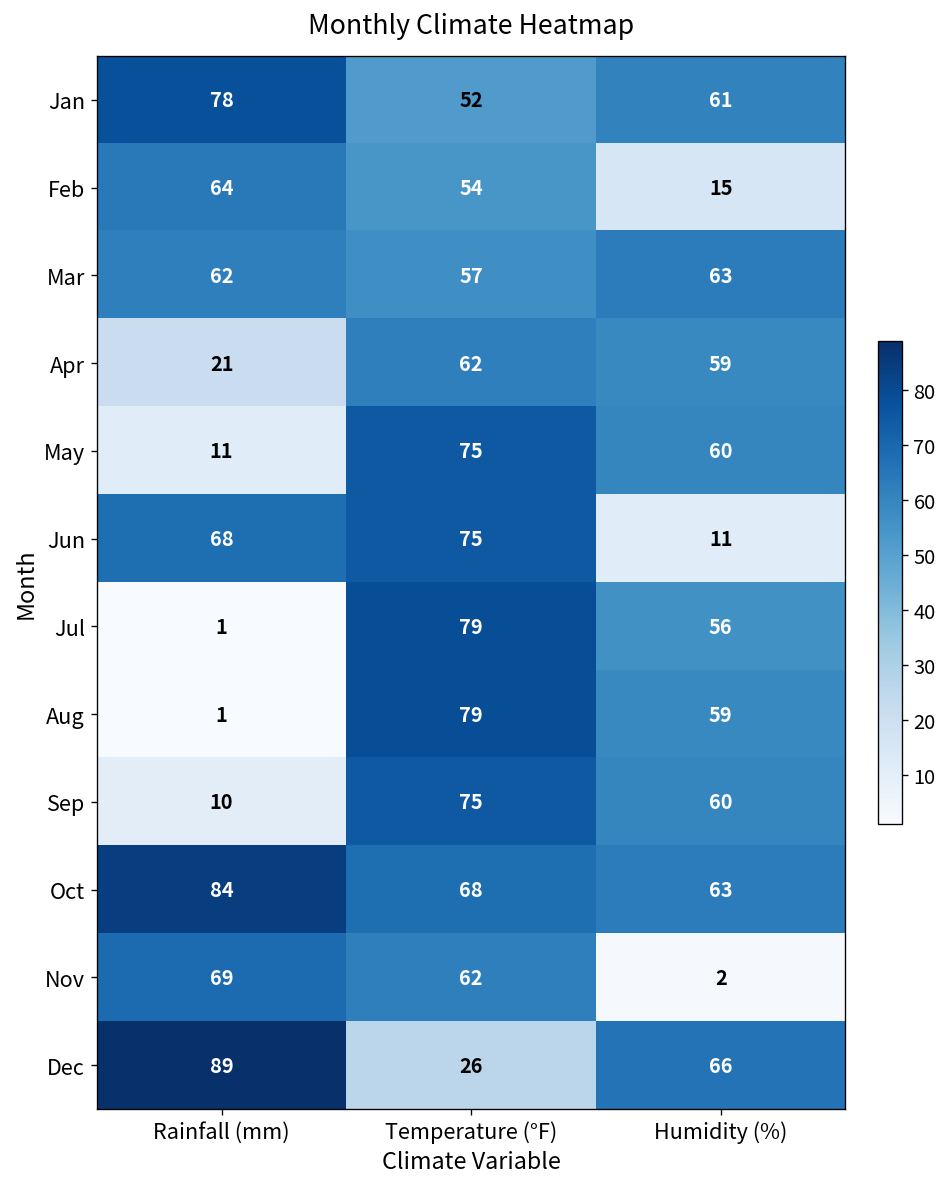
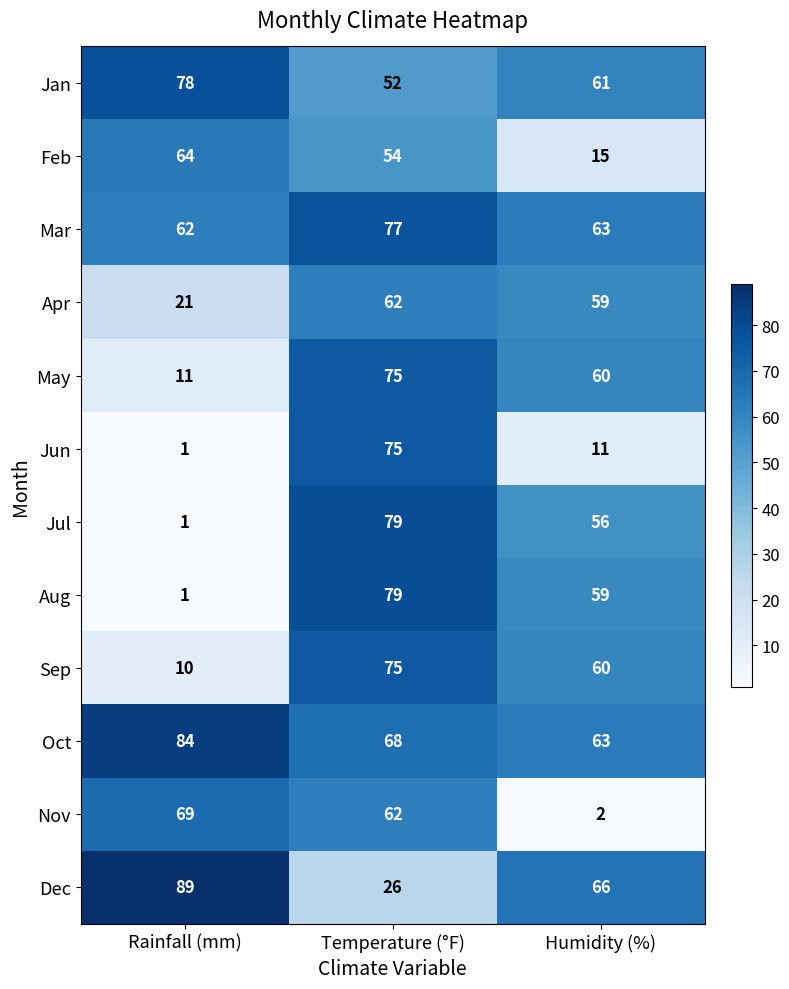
  {
    "Jan": {
      "Rainfall (mm)": 78,
      "Temperature (°F)": 52,
      "Humidity (%)": 61
    },
    "Feb": {
      "Rainfall (mm)": 64,
      "Temperature (°F)": 54,
      "Humidity (%)": 15
    },
    "Mar": {
      "Rainfall (mm)": 62,
-     "Temperature (°F)": 57,
+     "Temperature (°F)": 77,
      "Humidity (%)": 63
    },
    "Apr": {
      "Rainfall (mm)": 21,
      "Temperature (°F)": 62,
      "Humidity (%)": 59
    },
    "May": {
      "Rainfall (mm)": 11,
      "Temperature (°F)": 75,
      "Humidity (%)": 60
    },
    "Jun": {
-     "Rainfall (mm)": 68,
+     "Rainfall (mm)": 1,
      "Temperature (°F)": 75,
      "Humidity (%)": 11
    },
    "Jul": {
      "Rainfall (mm)": 1,
      "Temperature (°F)": 79,
      "Humidity (%)": 56
    },
    "Aug": {
      "Rainfall (mm)": 1,
      "Temperature (°F)": 79,
      "Humidity (%)": 59
    },
    "Sep": {
      "Rainfall (mm)": 10,
      "Temperature (°F)": 75,
      "Humidity (%)": 60
    },
    "Oct": {
      "Rainfall (mm)": 84,
      "Temperature (°F)": 68,
      "Humidity (%)": 63
    },
    "Nov": {
      "Rainfall (mm)": 69,
      "Temperature (°F)": 62,
      "Humidity (%)": 2
    },
    "Dec": {
      "Rainfall (mm)": 89,
      "Temperature (°F)": 26,
      "Humidity (%)": 66
    }
  }
